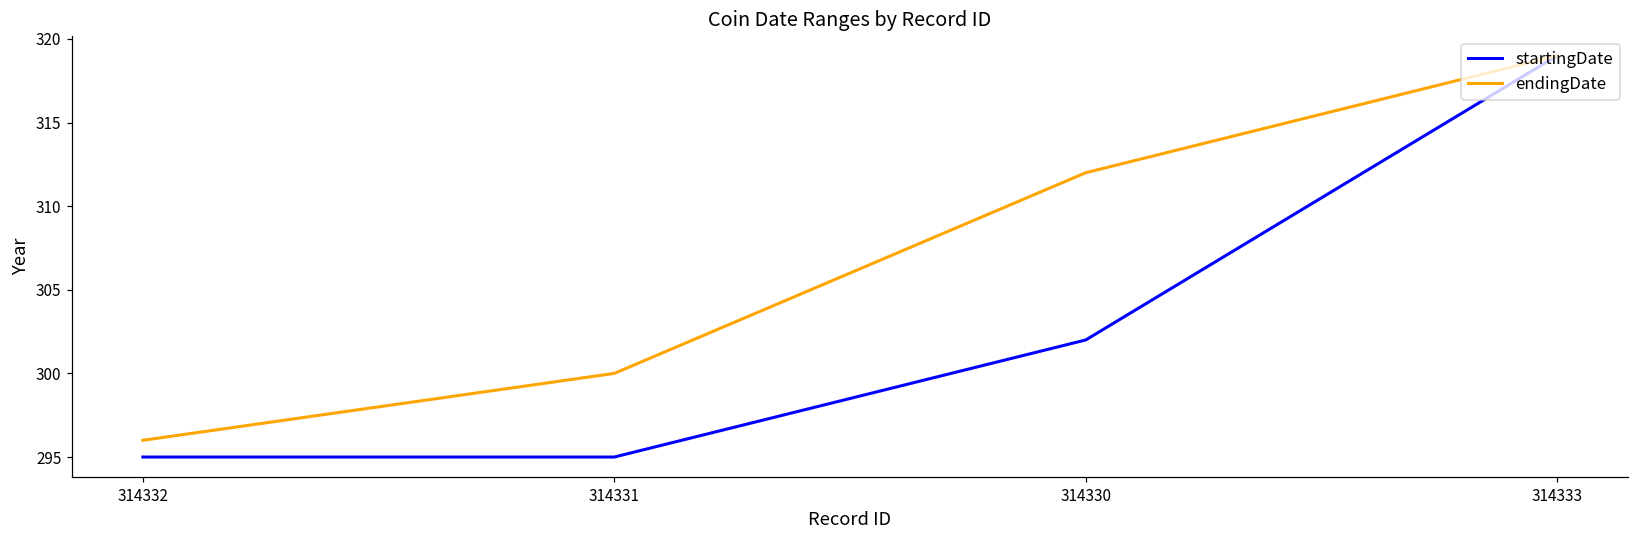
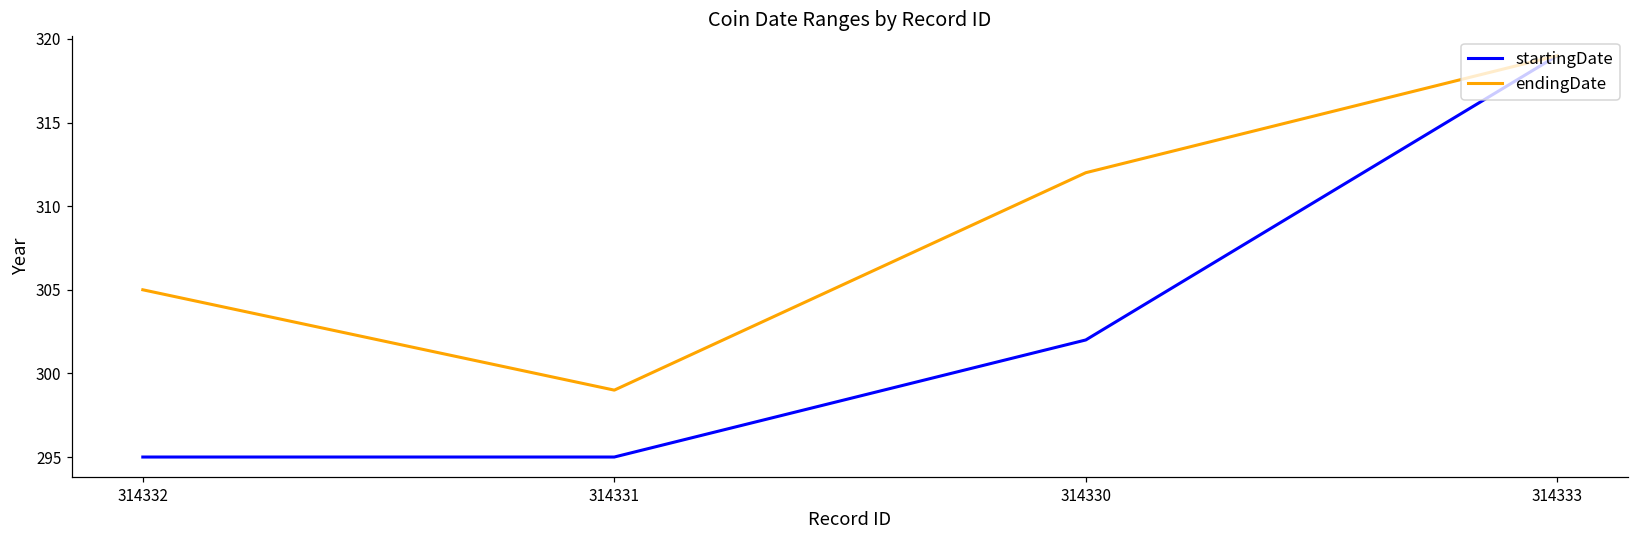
  {
    "startingDate": {
      "314332": 295,
      "314331": 295,
      "314330": 302
    },
    "endingDate": {
-     "314332": 296,
-     "314331": 300,
+     "314332": 305,
+     "314331": 299,
      "314330": 312
    }
  }
